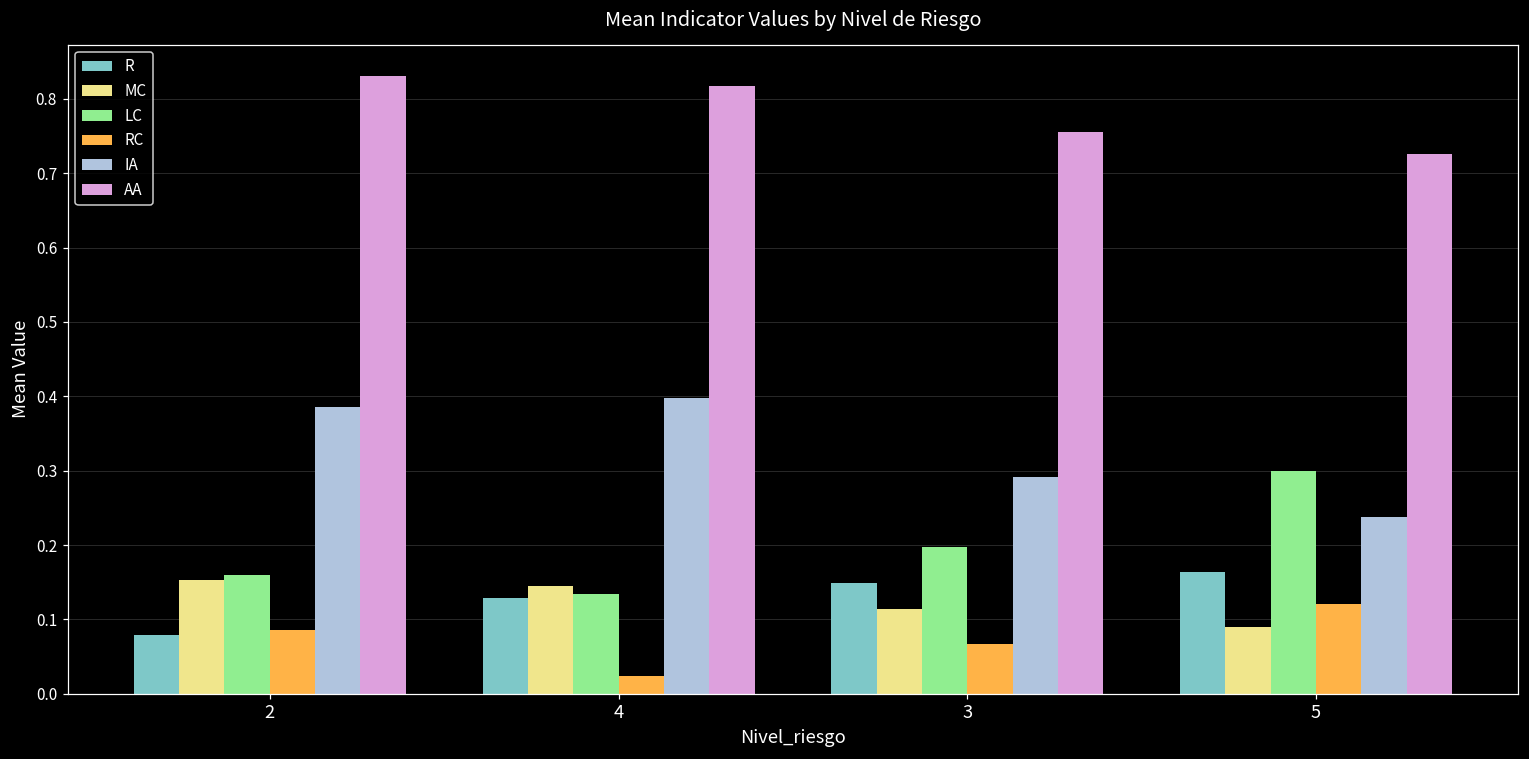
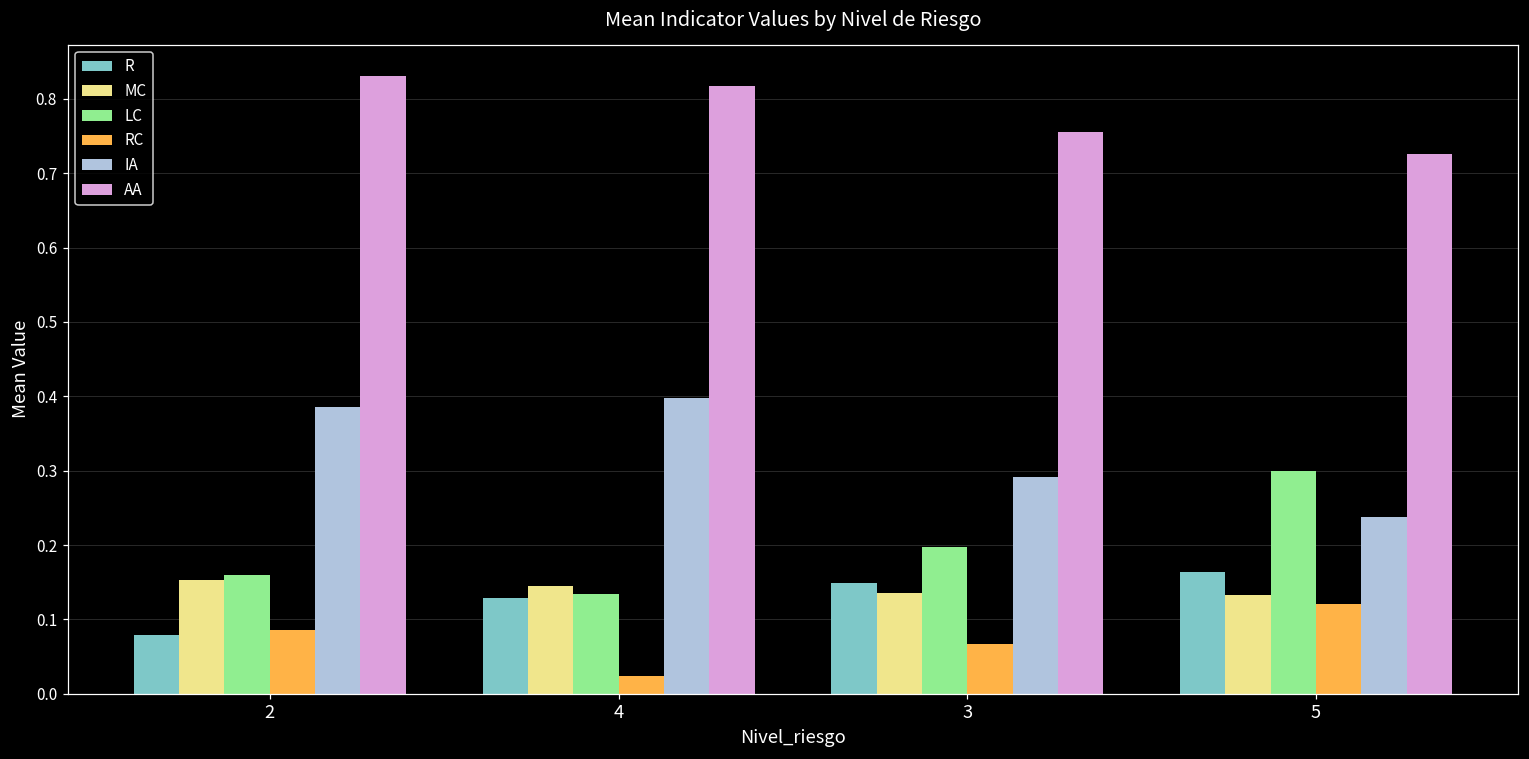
  {
    "MC": {
      "2": 0.15,
      "4": 0.14,
-     "3": 0.11,
-     "5": 0.09
+     "3": 0.14,
+     "5": 0.13
    },
    "LC": {
      "2": 0.16,
      "4": 0.13,
      "3": 0.20,
      "5": 0.30
    },
    "RC": {
      "2": 0.09,
      "4": 0.02,
      "3": 0.07,
      "5": 0.12
    }
  }
